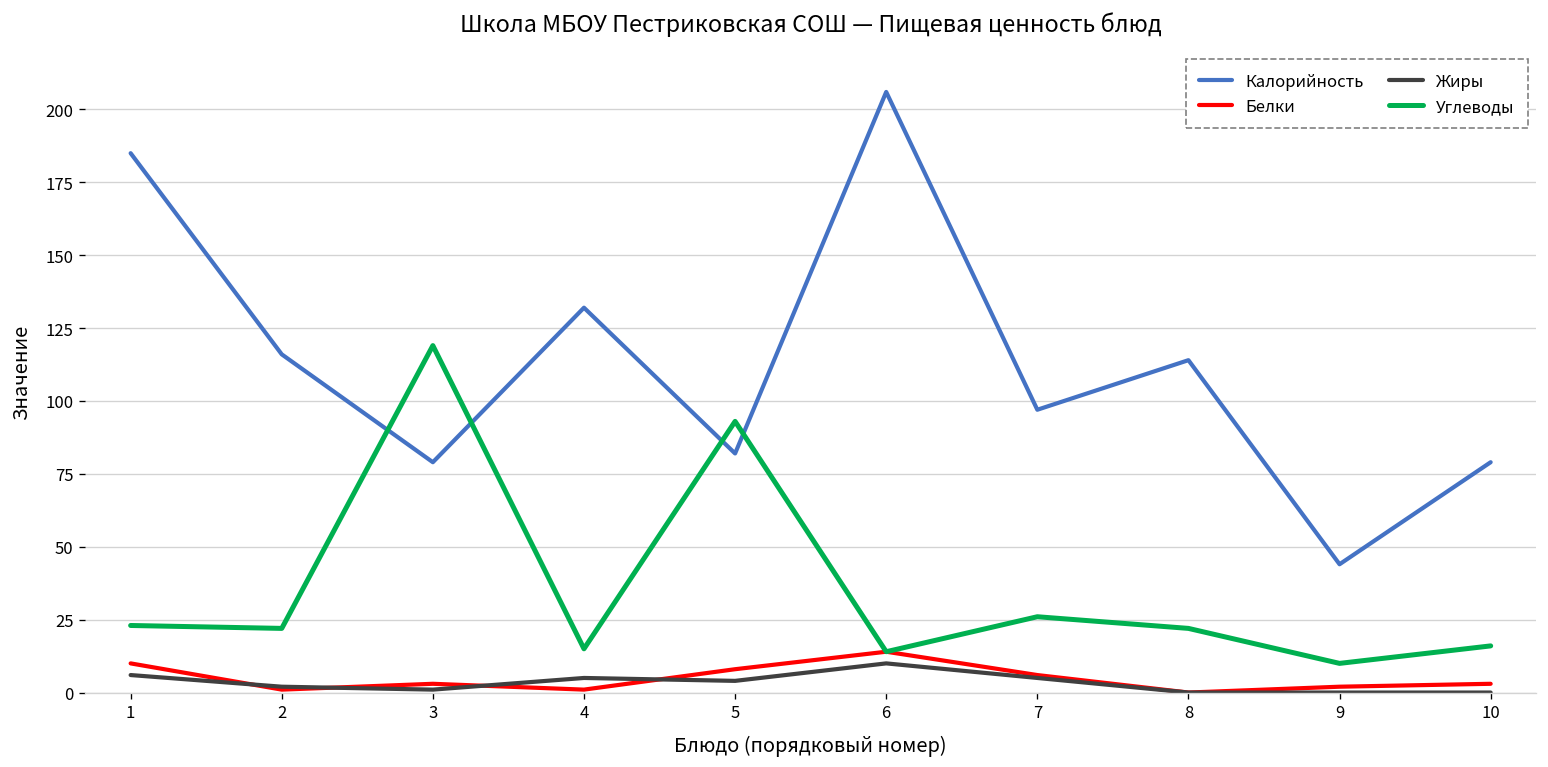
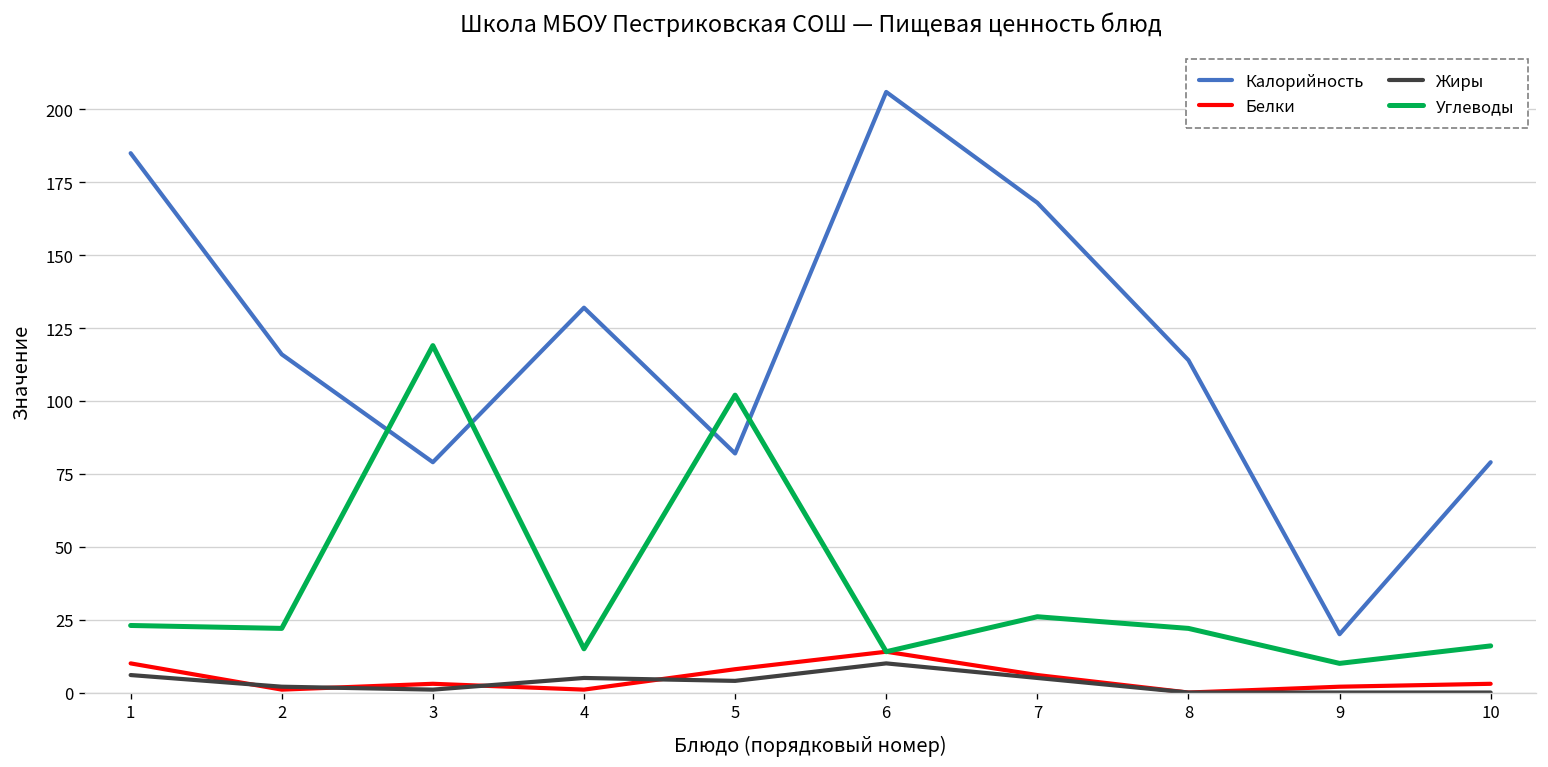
  {
    "Калорийность": {
      "1": 185,
      "2": 116,
      "3": 79,
      "4": 132,
      "5": 82,
      "6": 206,
-     "7": 97,
+     "7": 168,
      "8": 114,
-     "9": 44,
+     "9": 20,
      "10": 79
    },
    "Белки": {
      "1": 10,
      "3": 3,
      "4": 1,
      "5": 8,
      "9": 2,
      "10": 3
    },
    "Жиры": {
      "1": 6,
      "3": 1,
      "4": 5,
      "5": 4,
      "6": 10,
      "9": 0,
      "10": 0
    },
    "Углеводы": {
      "1": 23,
      "2": 22,
      "3": 119,
      "4": 15,
-     "5": 93,
+     "5": 102,
      "7": 26,
      "8": 22,
      "9": 10,
      "10": 16
    }
  }
